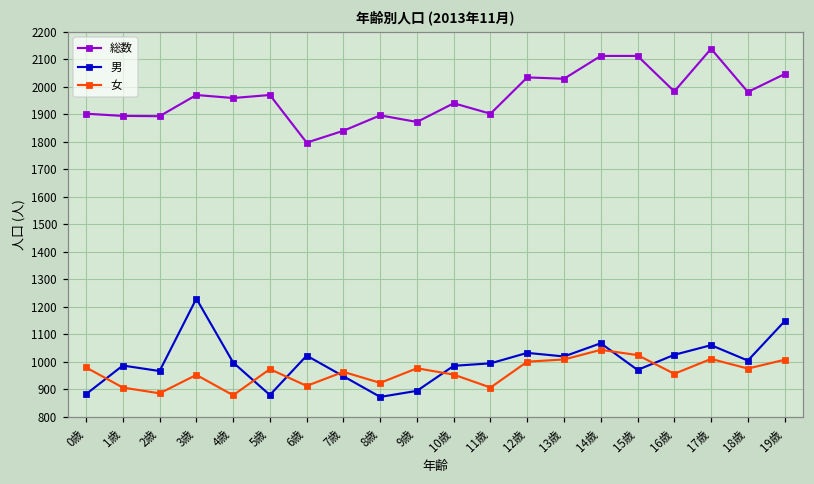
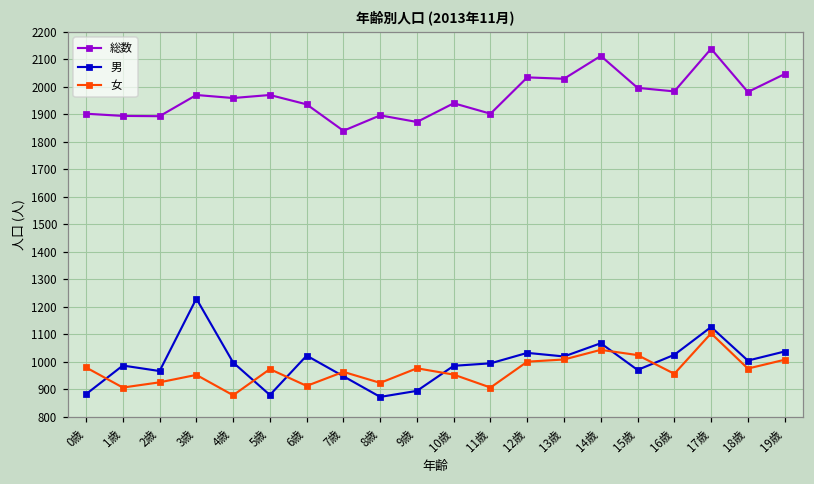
  {
    "総数": {
      "0歳": 1900,
      "1歳": 1890,
      "2歳": 1890,
      "3歳": 1970,
      "4歳": 1960,
      "5歳": 1970,
-     "6歳": 1800,
+     "6歳": 1940,
      "7歳": 1840,
      "8歳": 1900,
      "9歳": 1870,
      "10歳": 1940,
      "11歳": 1900,
      "12歳": 2030,
      "13歳": 2030,
      "14歳": 2110,
-     "15歳": 2110,
+     "15歳": 2000,
      "16歳": 1980,
      "17歳": 2140,
      "18歳": 1980,
      "19歳": 2050
    },
    "男": {
      "0歳": 880,
      "1歳": 990,
      "2歳": 970,
      "3歳": 1230,
      "4歳": 1000,
      "5歳": 880,
      "6歳": 1020,
      "7歳": 950,
      "8歳": 870,
      "9歳": 900,
      "10歳": 990,
      "11歳": 1000,
      "12歳": 1030,
      "13歳": 1020,
      "14歳": 1070,
      "15歳": 970,
      "16歳": 1030,
-     "17歳": 1060,
+     "17歳": 1130,
      "18歳": 1010,
-     "19歳": 1150
+     "19歳": 1040
    },
    "女": {
      "0歳": 980,
      "1歳": 910,
-     "2歳": 890,
+     "2歳": 930,
      "3歳": 950,
      "4歳": 880,
      "5歳": 970,
      "6歳": 910,
      "7歳": 960,
      "8歳": 920,
      "9歳": 980,
      "10歳": 950,
      "11歳": 910,
      "12歳": 1000,
      "13歳": 1010,
      "14歳": 1040,
      "15歳": 1030,
      "16歳": 960,
-     "17歳": 1010,
+     "17歳": 1100,
      "18歳": 980,
      "19歳": 1010
    }
  }
